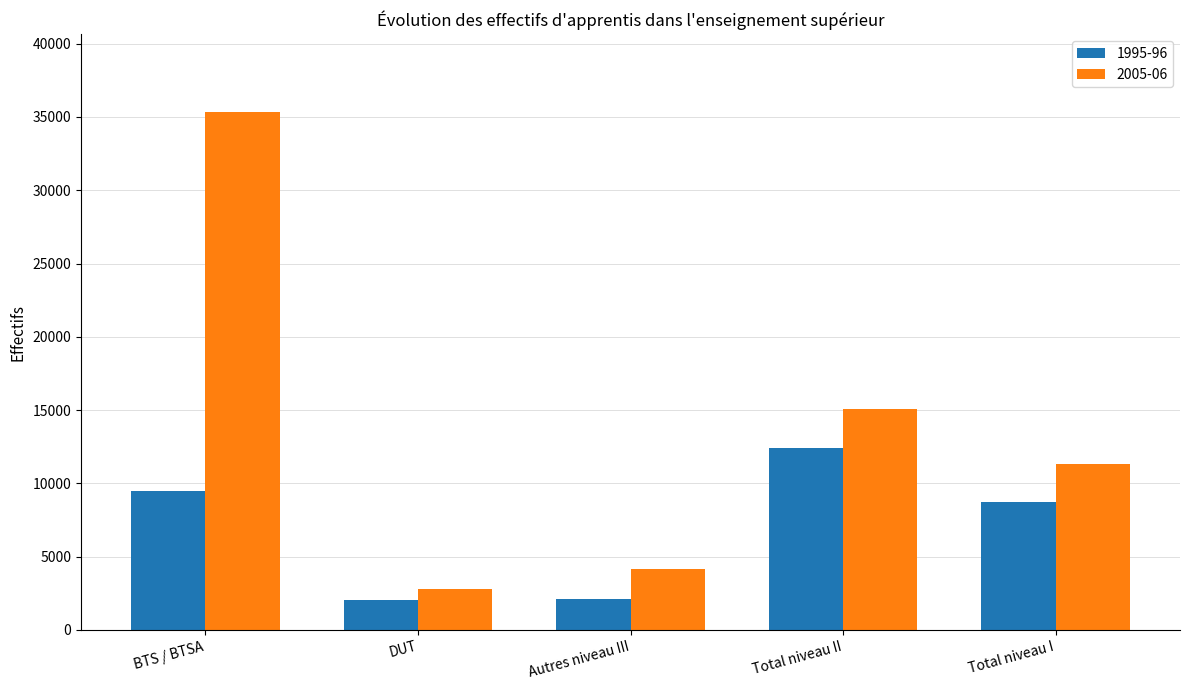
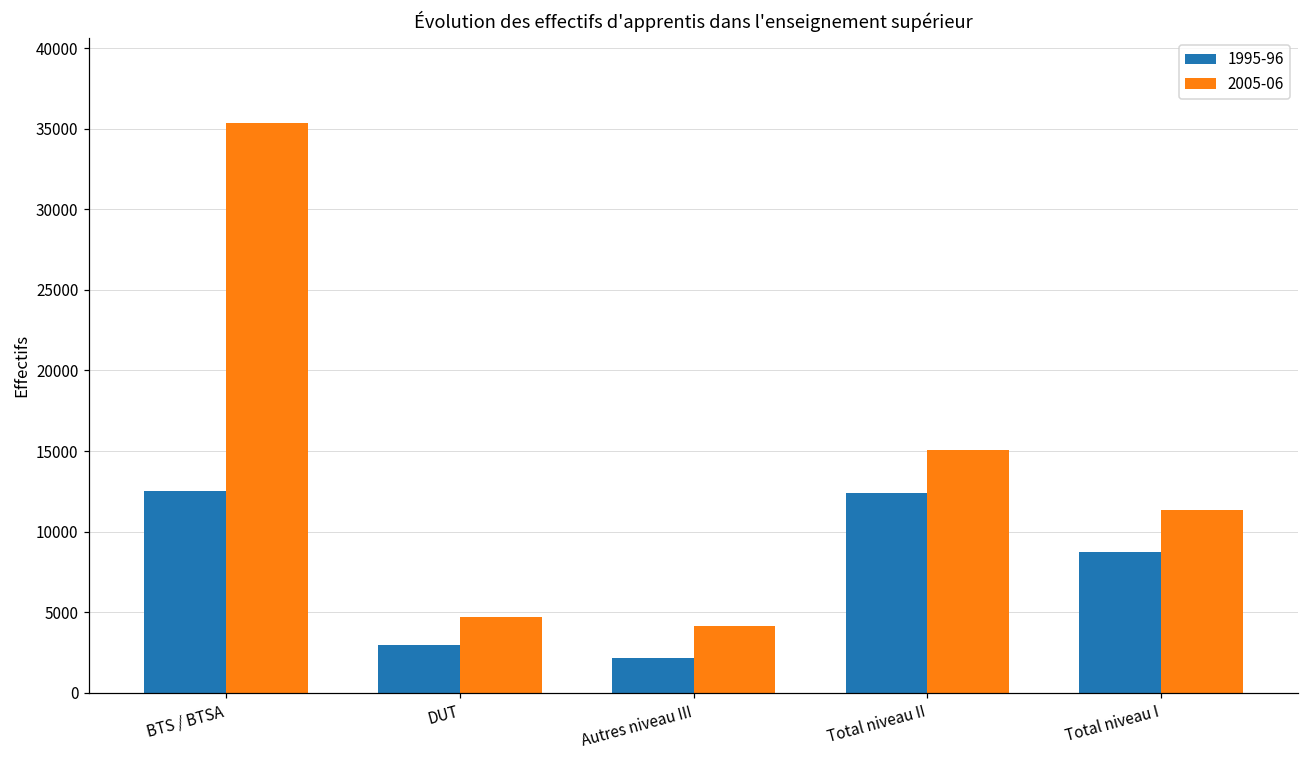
  {
    "1995-96": {
-     "BTS / BTSA": 9500,
-     "DUT": 2100,
+     "BTS / BTSA": 12500,
+     "DUT": 3000,
      "Autres niveau III": 2100,
      "Total niveau II": 12400,
      "Total niveau I": 8800
    },
    "2005-06": {
      "BTS / BTSA": 35300,
-     "DUT": 2800,
+     "DUT": 4700,
      "Autres niveau III": 4200,
      "Total niveau II": 15100,
      "Total niveau I": 11300
    }
  }
